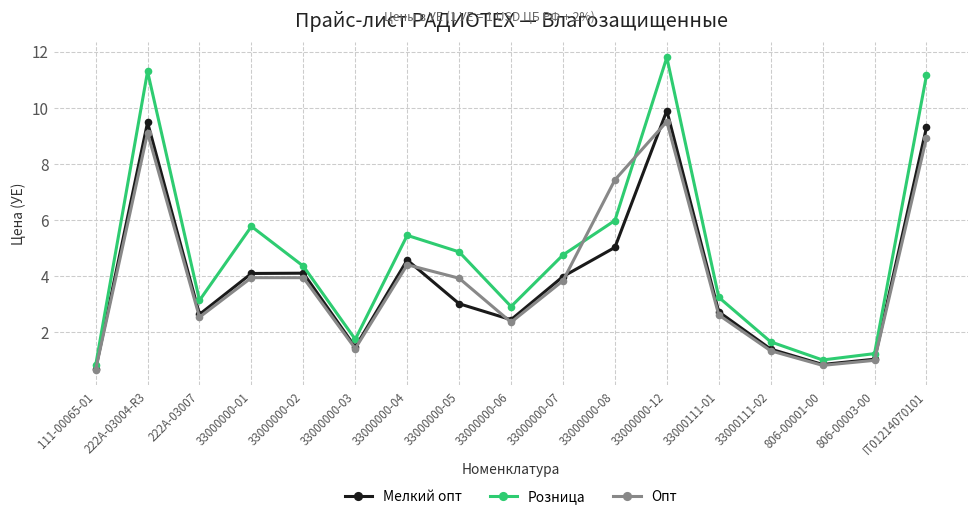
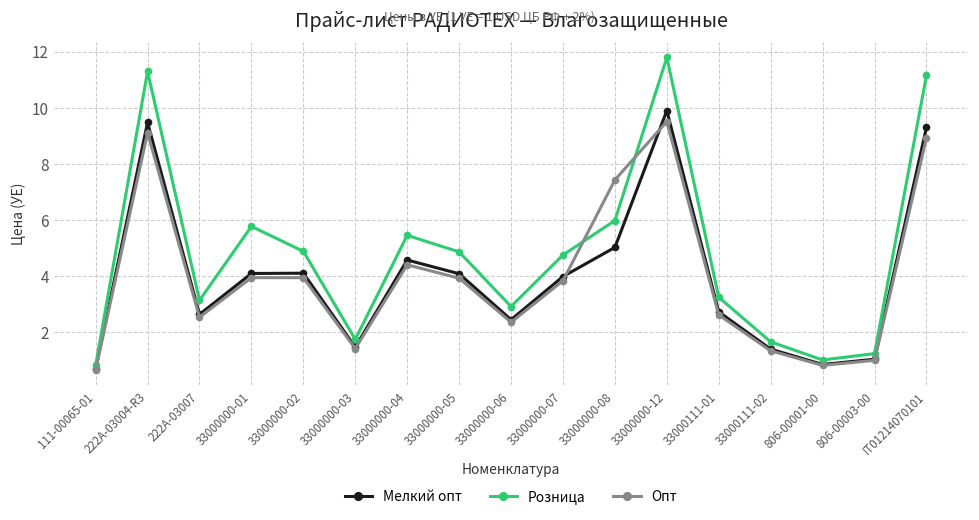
  {
    "Мелкий опт": {
      "222A-03004-R3": 9.5,
      "33000000-01": 4.1,
      "33000000-02": 4.1,
      "33000000-04": 4.6,
-     "33000000-05": 3.0,
+     "33000000-05": 4.1,
      "33000000-07": 4.0,
      "33000000-08": 5.0,
      "33000000-12": 9.9,
      "33000111-01": 2.7,
      "IT01214070101": 9.3
    },
    "Розница": {
      "111-00065-01": 0.8,
      "222A-03004-R3": 11.3,
      "222A-03007": 3.1,
      "33000000-01": 5.8,
-     "33000000-02": 4.3,
+     "33000000-02": 4.9,
      "33000000-03": 1.7,
      "33000000-04": 5.4,
      "33000000-05": 4.9,
      "33000000-06": 2.9,
      "33000000-07": 4.7,
      "33000000-08": 6.0,
      "33000000-12": 11.8,
      "33000111-01": 3.2,
      "33000111-02": 1.6,
      "806-00001-00": 1.0,
      "806-00003-00": 1.2,
      "IT01214070101": 11.2
    },
    "Опт": {
      "222A-03004-R3": 9.1,
      "33000000-01": 3.9,
      "33000000-02": 3.9,
      "33000000-04": 4.4,
      "33000000-05": 3.9,
      "33000000-07": 3.8,
      "33000000-08": 7.4,
      "33000000-12": 9.5,
      "33000111-01": 2.6,
      "IT01214070101": 8.9
    }
  }
